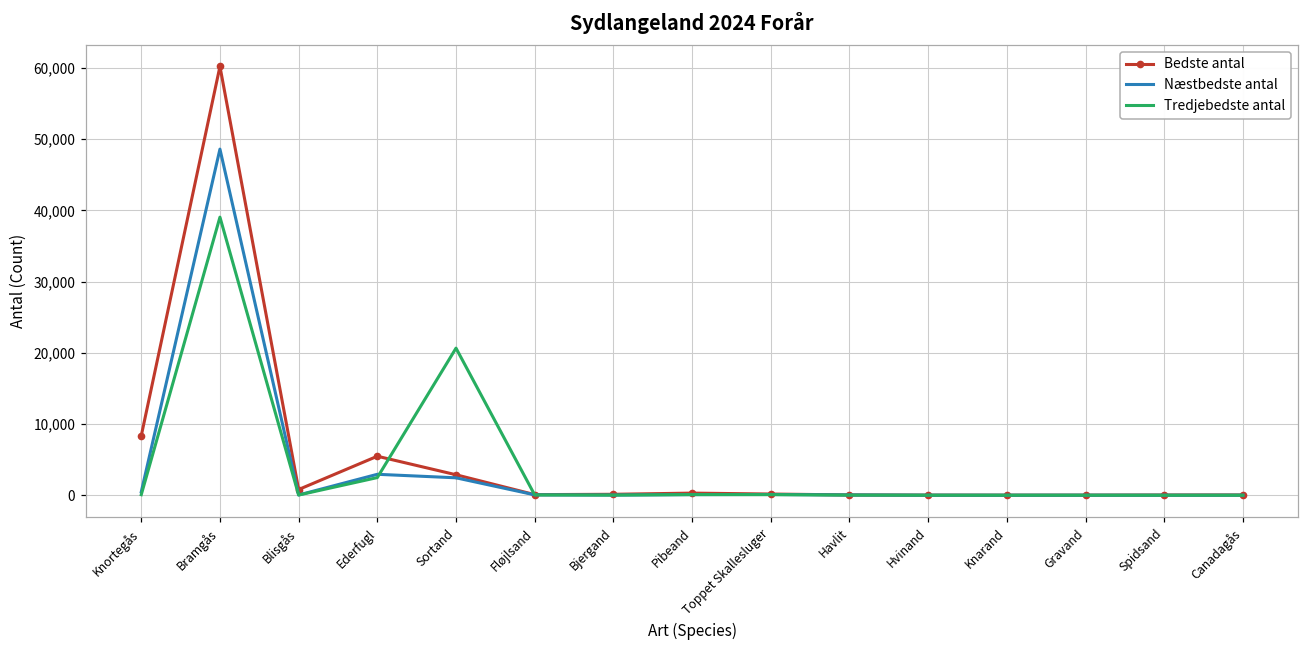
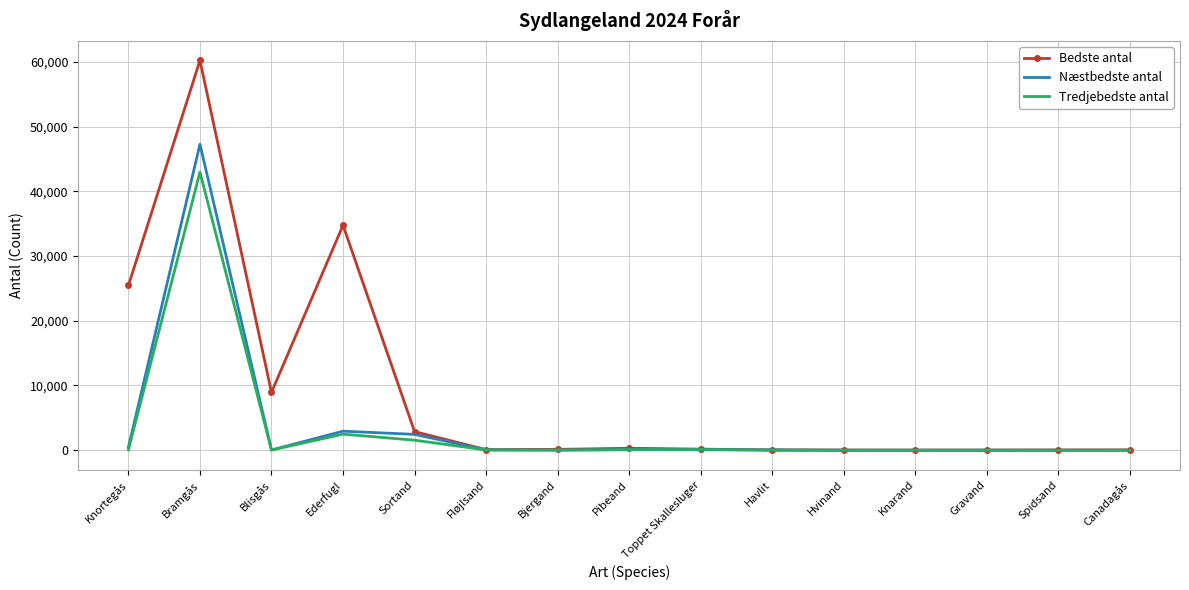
  {
    "Bedste antal": {
-     "Knortegås": "8,000",
+     "Knortegås": "25,000",
      "Bramgås": "60,000",
-     "Blisgås": "1,000",
-     "Ederfugl": "5,000",
+     "Blisgås": "9,000",
+     "Ederfugl": "35,000",
      "Sortand": "3,000"
    },
    "Næstbedste antal": {
-     "Bramgås": "49,000",
+     "Bramgås": "47,000",
      "Ederfugl": "3,000",
      "Sortand": "2,000"
    },
    "Tredjebedste antal": {
-     "Bramgås": "39,000",
+     "Bramgås": "43,000",
      "Ederfugl": "2,000",
-     "Sortand": "21,000"
+     "Sortand": "2,000"
    }
  }
